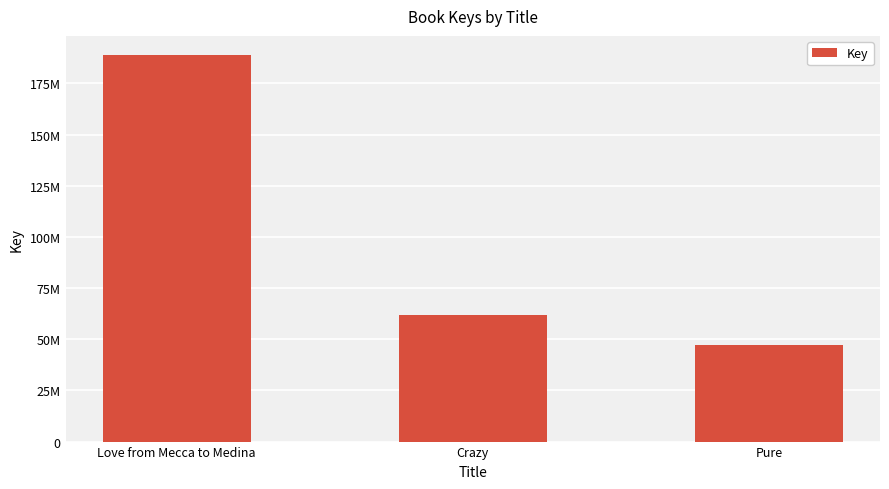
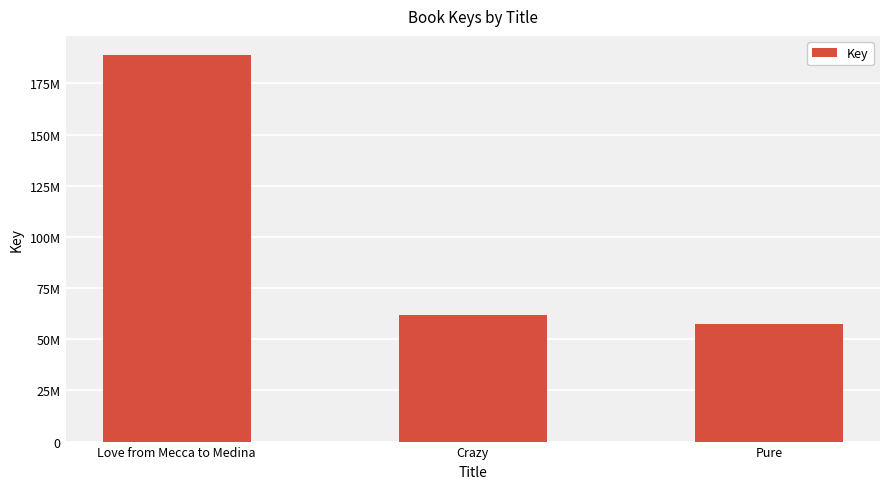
  {
    "Love from Mecca to Medina": 189000000,
    "Crazy": 62000000,
-   "Pure": 47000000
+   "Pure": 57000000
  }
